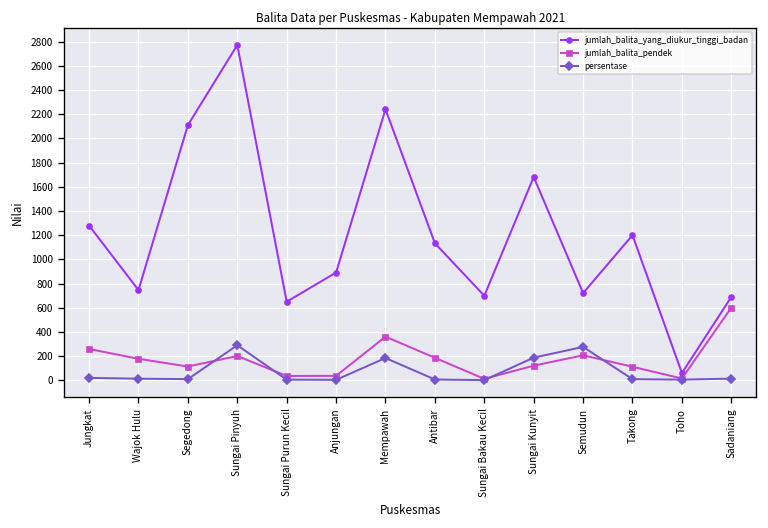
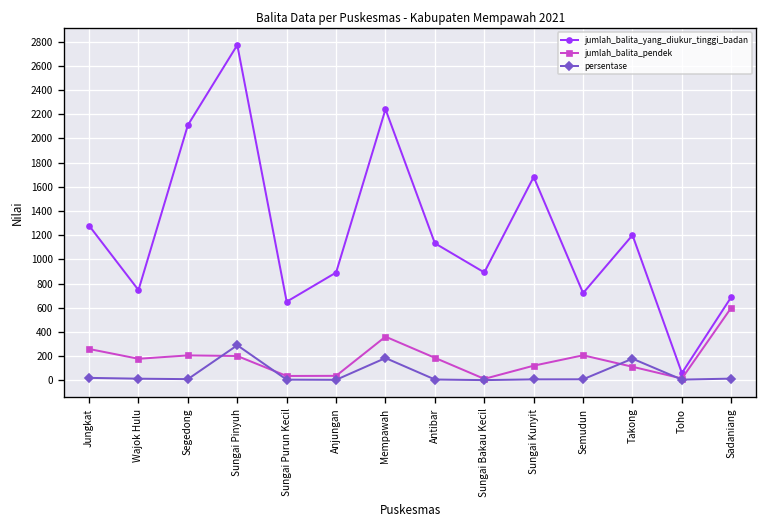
  {
    "jumlah_balita_yang_diukur_tinggi_badan": {
      "Jungkat": 1280,
      "Wajok Hulu": 750,
      "Segedong": 2110,
      "Sungai Pinyuh": 2770,
      "Sungai Purun Kecil": 650,
      "Anjungan": 890,
      "Mempawah": 2240,
      "Antibar": 1130,
-     "Sungai Bakau Kecil": 700,
+     "Sungai Bakau Kecil": 890,
      "Sungai Kunyit": 1680,
      "Semudun": 720,
      "Takong": 1200,
      "Toho": 60,
      "Sadaniang": 690
    },
    "jumlah_balita_pendek": {
      "Jungkat": 260,
      "Wajok Hulu": 180,
-     "Segedong": 110,
+     "Segedong": 210,
      "Sungai Pinyuh": 200,
      "Sungai Purun Kecil": 40,
      "Anjungan": 40,
      "Mempawah": 360,
      "Antibar": 190,
      "Sungai Kunyit": 120,
      "Semudun": 210,
      "Takong": 110,
      "Sadaniang": 600
    },
    "persentase": {
      "Jungkat": 20,
      "Wajok Hulu": 10,
      "Segedong": 10,
      "Sungai Pinyuh": 290,
      "Sungai Purun Kecil": 10,
      "Anjungan": 0,
      "Mempawah": 180,
      "Antibar": 10,
-     "Sungai Kunyit": 190,
-     "Semudun": 280,
-     "Takong": 10,
+     "Sungai Kunyit": 10,
+     "Semudun": 10,
+     "Takong": 180,
      "Sadaniang": 10
    }
  }
